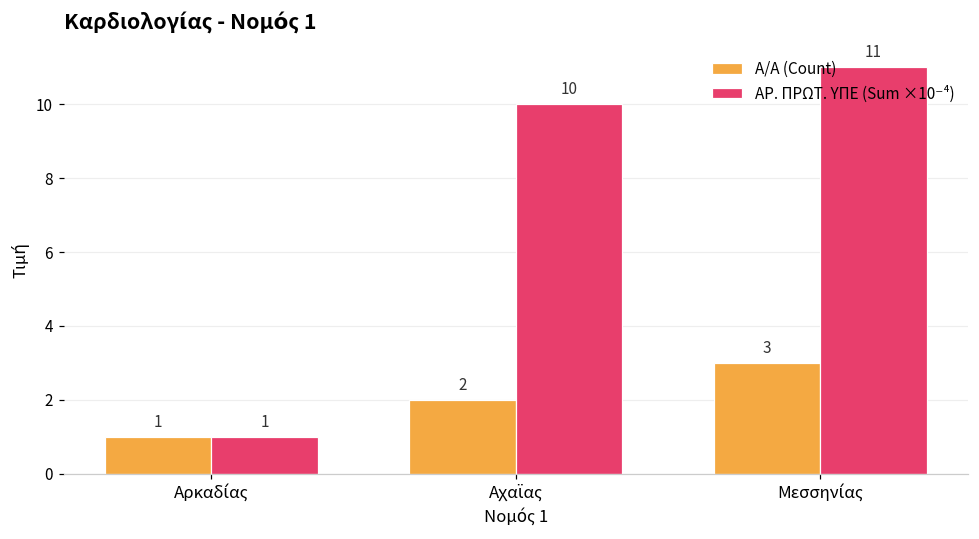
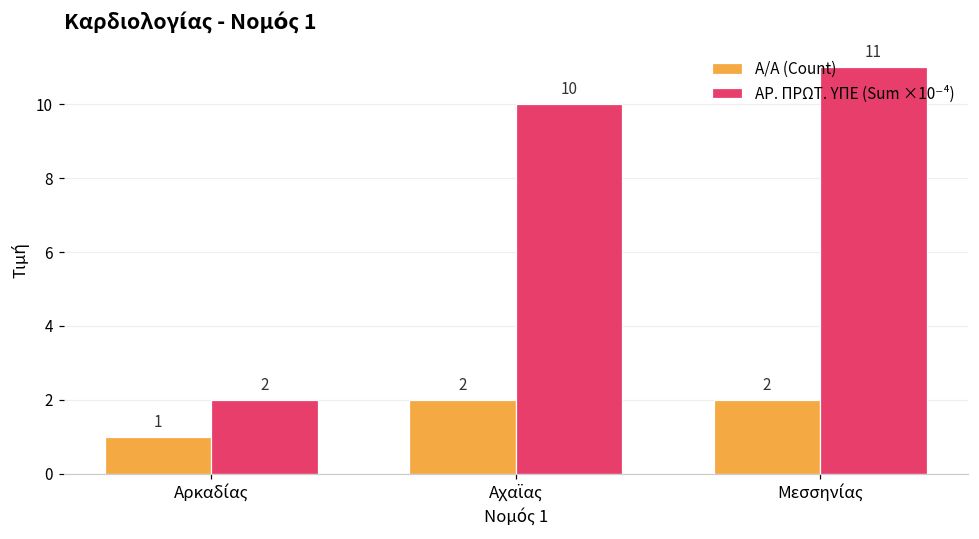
  {
    "Α/Α (Count)": {
      "Αρκαδίας": 1,
      "Αχαϊας": 2,
-     "Μεσσηνίας": 3
+     "Μεσσηνίας": 2
    },
    "ΑΡ. ΠΡΩΤ. ΥΠΕ (Sum ×10⁻⁴)": {
-     "Αρκαδίας": 1,
+     "Αρκαδίας": 2,
      "Αχαϊας": 10,
      "Μεσσηνίας": 11
    }
  }
